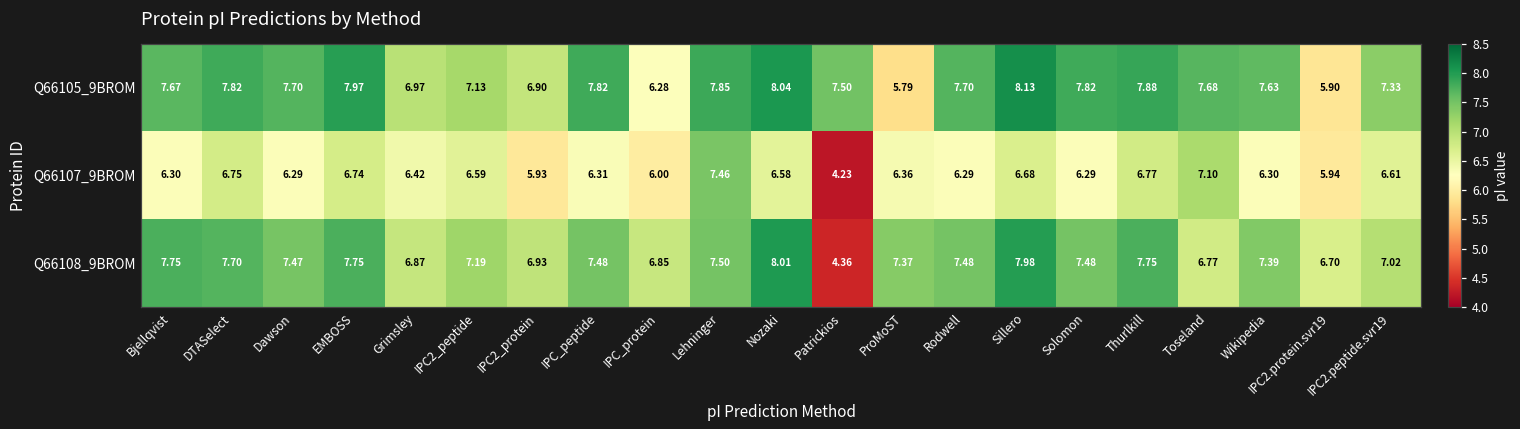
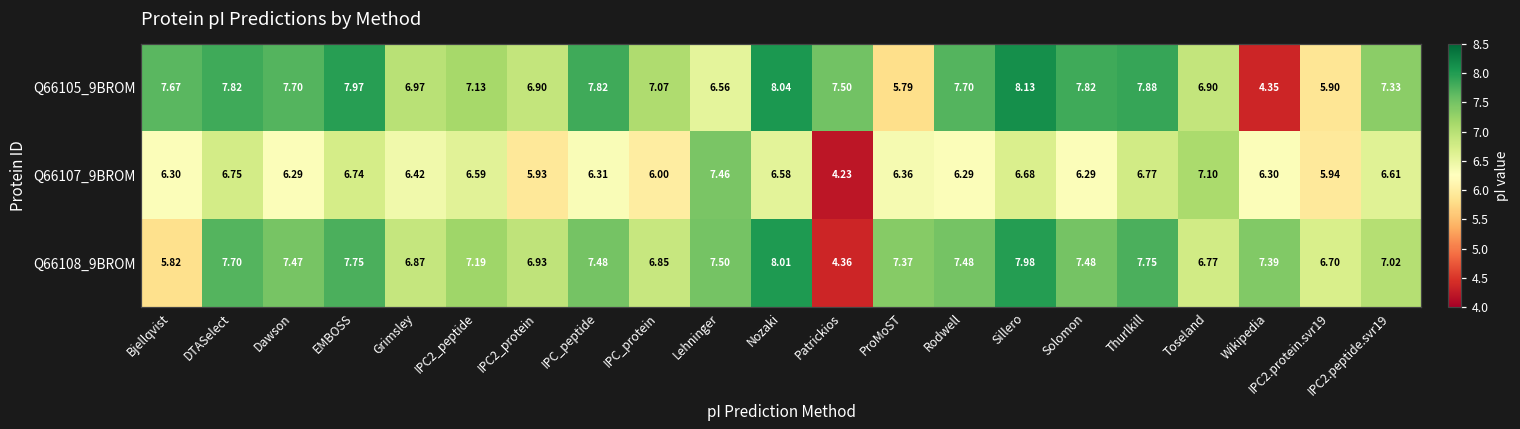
  {
    "Q66105_9BROM": {
      "Bjellqvist": 7.67,
      "DTASelect": 7.82,
      "Dawson": 7.70,
      "EMBOSS": 7.97,
      "Grimsley": 6.97,
      "IPC2_peptide": 7.13,
      "IPC2_protein": 6.90,
      "IPC_peptide": 7.82,
-     "IPC_protein": 6.28,
-     "Lehninger": 7.85,
+     "IPC_protein": 7.07,
+     "Lehninger": 6.56,
      "Nozaki": 8.04,
      "Patrickios": 7.50,
      "ProMoST": 5.79,
      "Rodwell": 7.70,
      "Sillero": 8.13,
      "Solomon": 7.82,
      "Thurlkill": 7.88,
-     "Toseland": 7.68,
-     "Wikipedia": 7.63,
+     "Toseland": 6.90,
+     "Wikipedia": 4.35,
      "IPC2.protein.svr19": 5.90,
      "IPC2.peptide.svr19": 7.33
    },
    "Q66107_9BROM": {
      "Bjellqvist": 6.30,
      "DTASelect": 6.75,
      "Dawson": 6.29,
      "EMBOSS": 6.74,
      "Grimsley": 6.42,
      "IPC2_peptide": 6.59,
      "IPC2_protein": 5.93,
      "IPC_peptide": 6.31,
      "IPC_protein": 6.00,
      "Lehninger": 7.46,
      "Nozaki": 6.58,
      "Patrickios": 4.23,
      "ProMoST": 6.36,
      "Rodwell": 6.29,
      "Sillero": 6.68,
      "Solomon": 6.29,
      "Thurlkill": 6.77,
      "Toseland": 7.10,
      "Wikipedia": 6.30,
      "IPC2.protein.svr19": 5.94,
      "IPC2.peptide.svr19": 6.61
    },
    "Q66108_9BROM": {
-     "Bjellqvist": 7.75,
+     "Bjellqvist": 5.82,
      "DTASelect": 7.70,
      "Dawson": 7.47,
      "EMBOSS": 7.75,
      "Grimsley": 6.87,
      "IPC2_peptide": 7.19,
      "IPC2_protein": 6.93,
      "IPC_peptide": 7.48,
      "IPC_protein": 6.85,
      "Lehninger": 7.50,
      "Nozaki": 8.01,
      "Patrickios": 4.36,
      "ProMoST": 7.37,
      "Rodwell": 7.48,
      "Sillero": 7.98,
      "Solomon": 7.48,
      "Thurlkill": 7.75,
      "Toseland": 6.77,
      "Wikipedia": 7.39,
      "IPC2.protein.svr19": 6.70,
      "IPC2.peptide.svr19": 7.02
    }
  }
